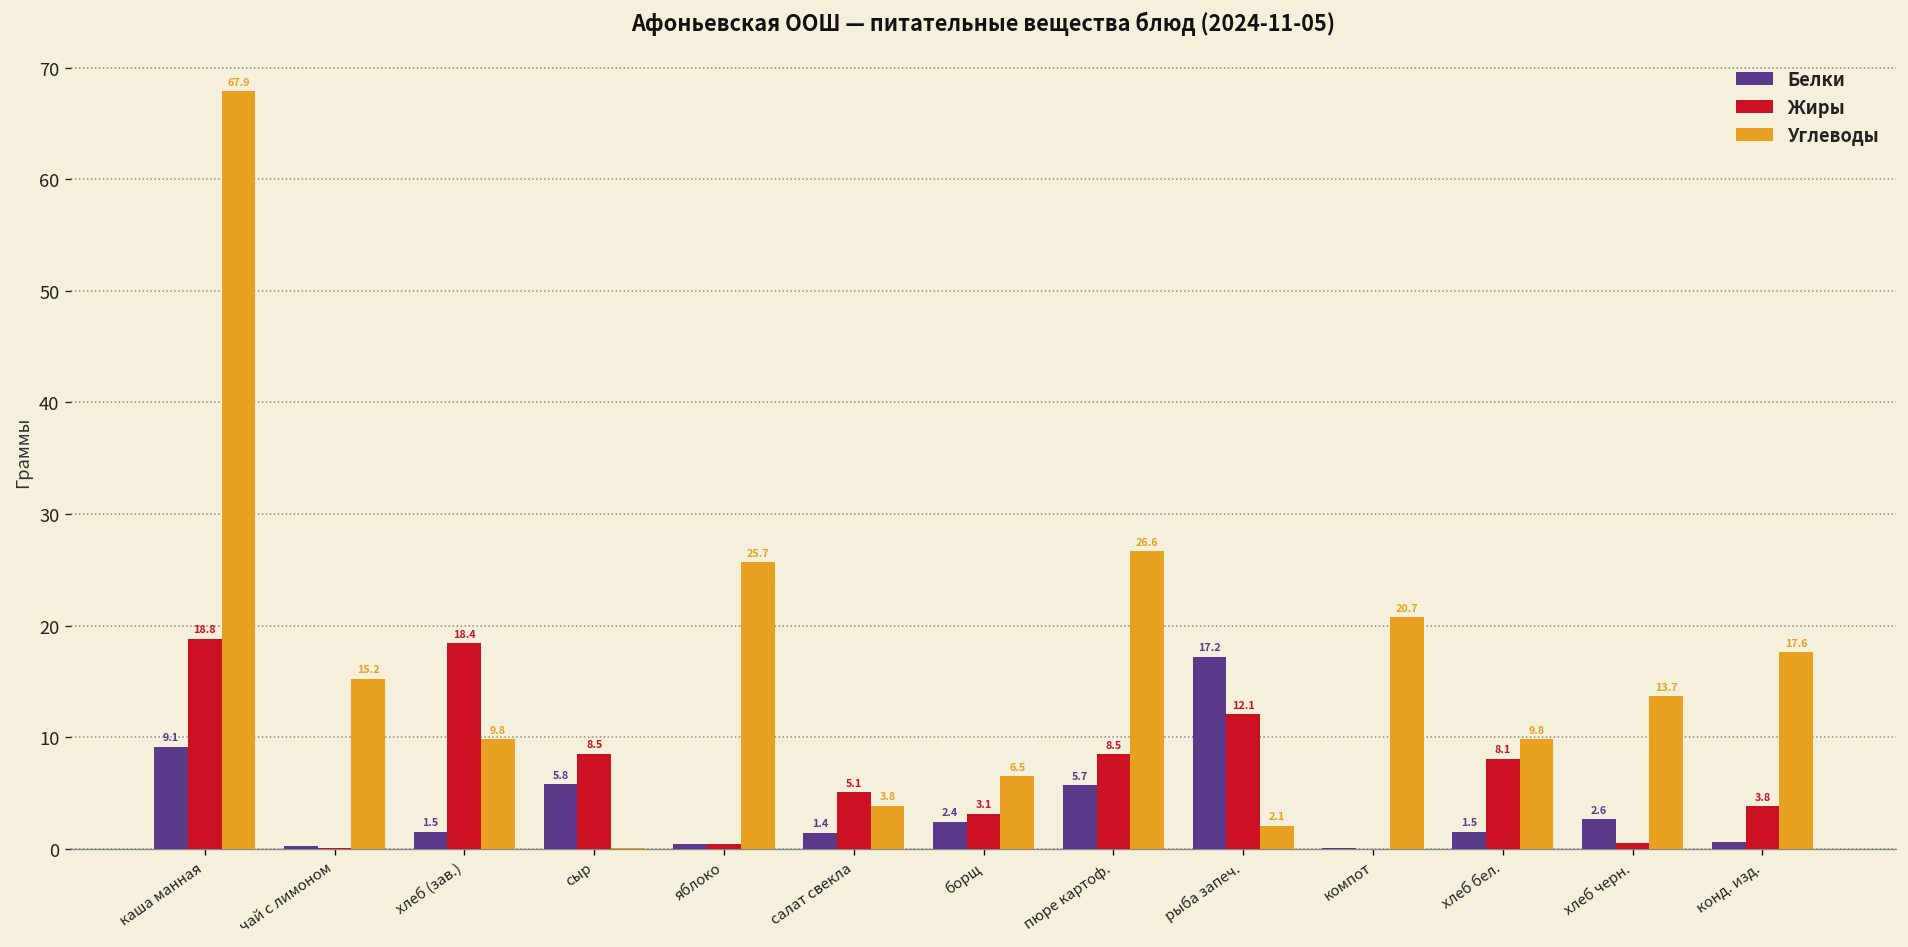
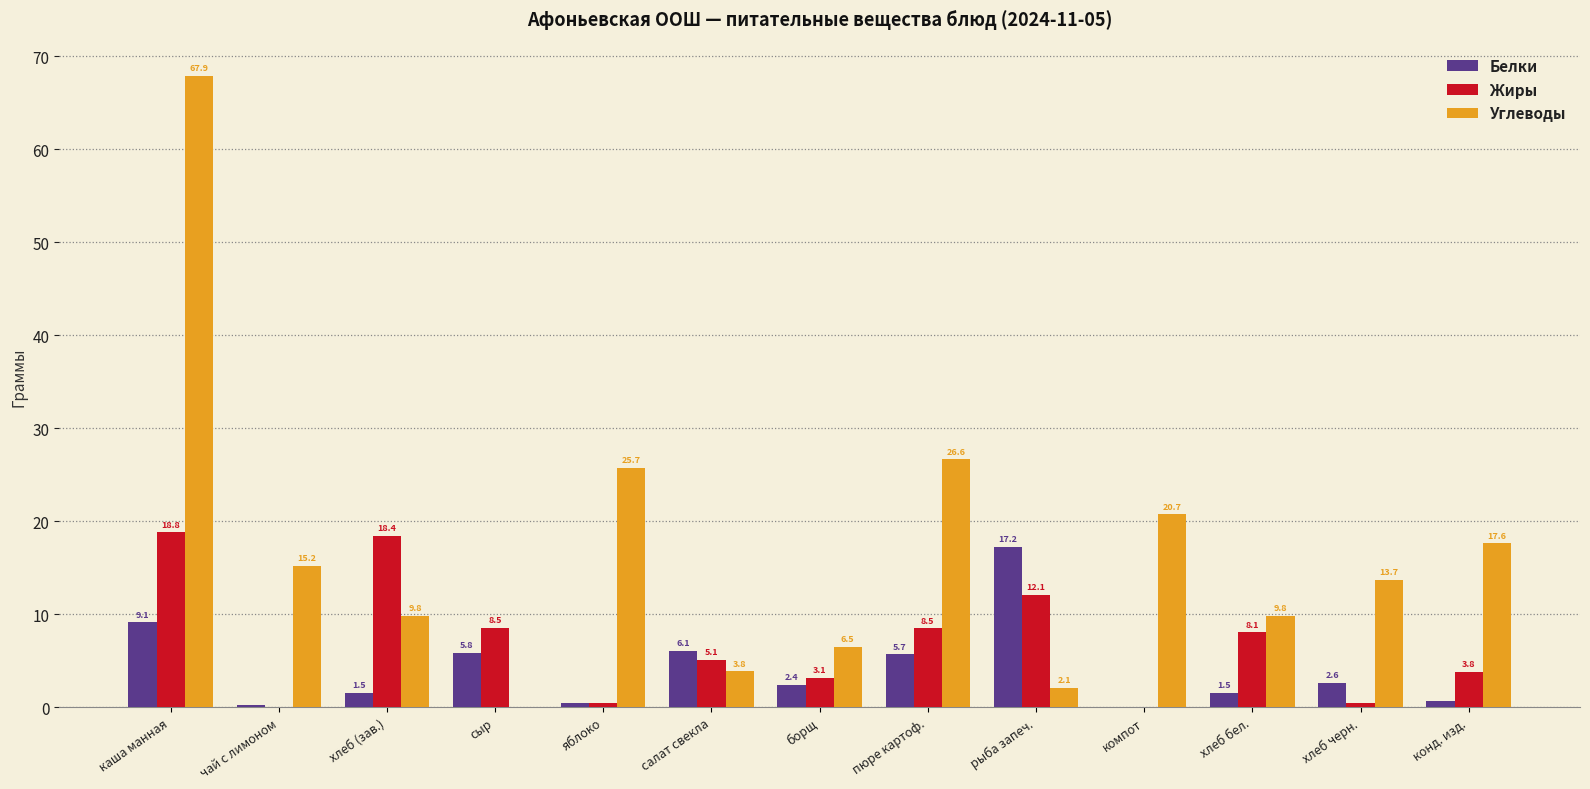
  {
    "Белки": {
      "каша манная": 9.1,
      "хлеб (зав.)": 1.5,
      "сыр": 5.8,
-     "салат свекла": 1.4,
+     "салат свекла": 6.1,
      "борщ": 2.4,
      "пюре картоф.": 5.7,
      "рыба запеч.": 17.2,
      "хлеб бел.": 1.5,
      "хлеб черн.": 2.6
    },
    "Жиры": {
      "каша манная": 18.8,
      "хлеб (зав.)": 18.4,
      "сыр": 8.5,
      "салат свекла": 5.1,
      "борщ": 3.1,
      "пюре картоф.": 8.5,
      "рыба запеч.": 12.1,
      "хлеб бел.": 8.1,
      "конд. изд.": 3.8
    },
    "Углеводы": {
      "каша манная": 67.9,
      "чай с лимоном": 15.2,
      "хлеб (зав.)": 9.8,
      "яблоко": 25.7,
      "салат свекла": 3.8,
      "борщ": 6.5,
      "пюре картоф.": 26.6,
      "рыба запеч.": 2.1,
      "компот": 20.7,
      "хлеб бел.": 9.8,
      "хлеб черн.": 13.7,
      "конд. изд.": 17.6
    }
  }
